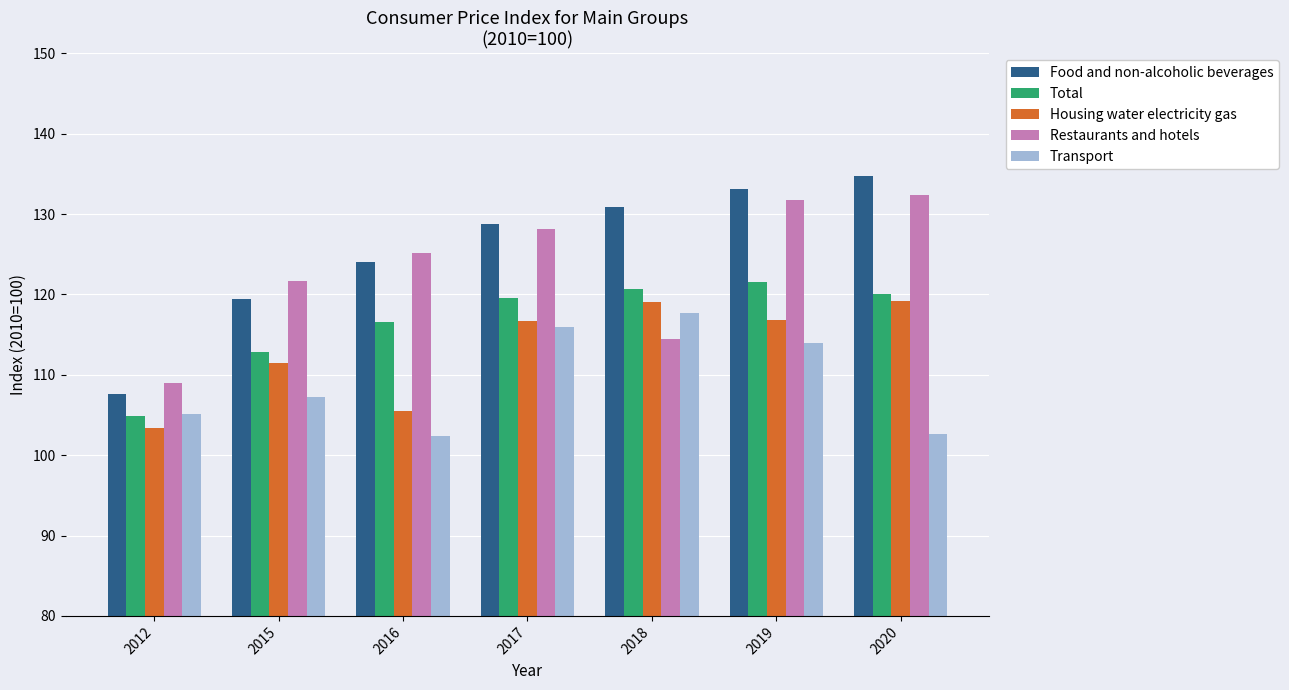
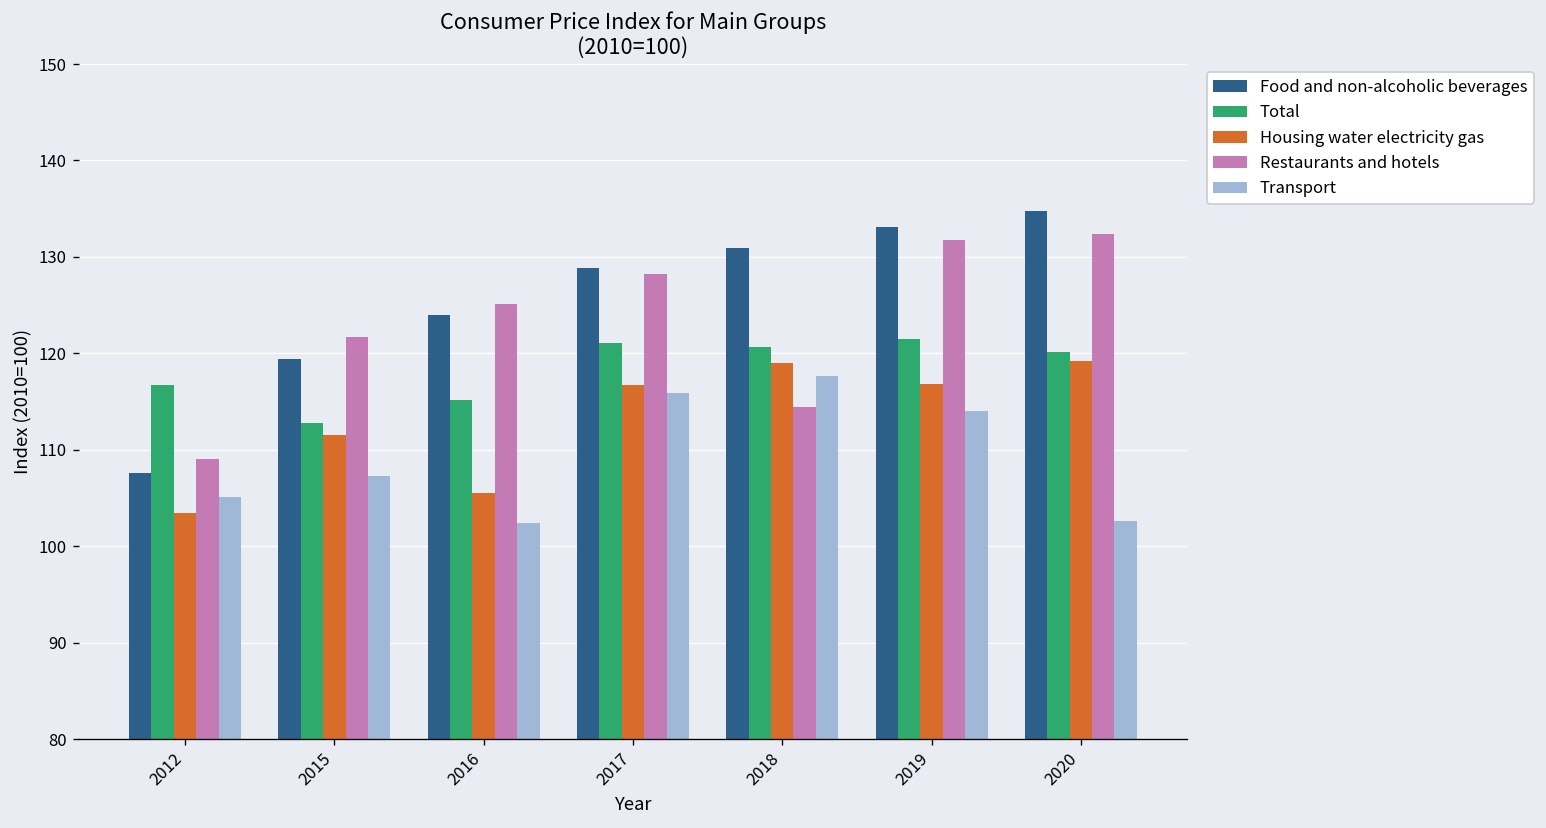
  {
    "Food and non-alcoholic beverages": {
      "2012": 108,
      "2015": 119,
      "2016": 124,
      "2017": 129,
      "2018": 131,
      "2019": 133,
      "2020": 135
    },
    "Total": {
-     "2012": 105,
+     "2012": 117,
      "2015": 113,
-     "2016": 117,
-     "2017": 120,
+     "2016": 115,
+     "2017": 121,
      "2018": 121,
      "2019": 122,
      "2020": 120
    },
    "Housing water electricity gas": {
      "2012": 103,
      "2015": 112,
      "2016": 106,
      "2017": 117,
      "2018": 119,
      "2019": 117,
      "2020": 119
    },
    "Restaurants and hotels": {
      "2012": 109,
      "2015": 122,
      "2016": 125,
      "2017": 128,
      "2018": 114,
      "2019": 132,
      "2020": 132
    },
    "Transport": {
      "2012": 105,
      "2015": 107,
      "2016": 102,
      "2017": 116,
      "2018": 118,
      "2019": 114,
      "2020": 103
    }
  }
